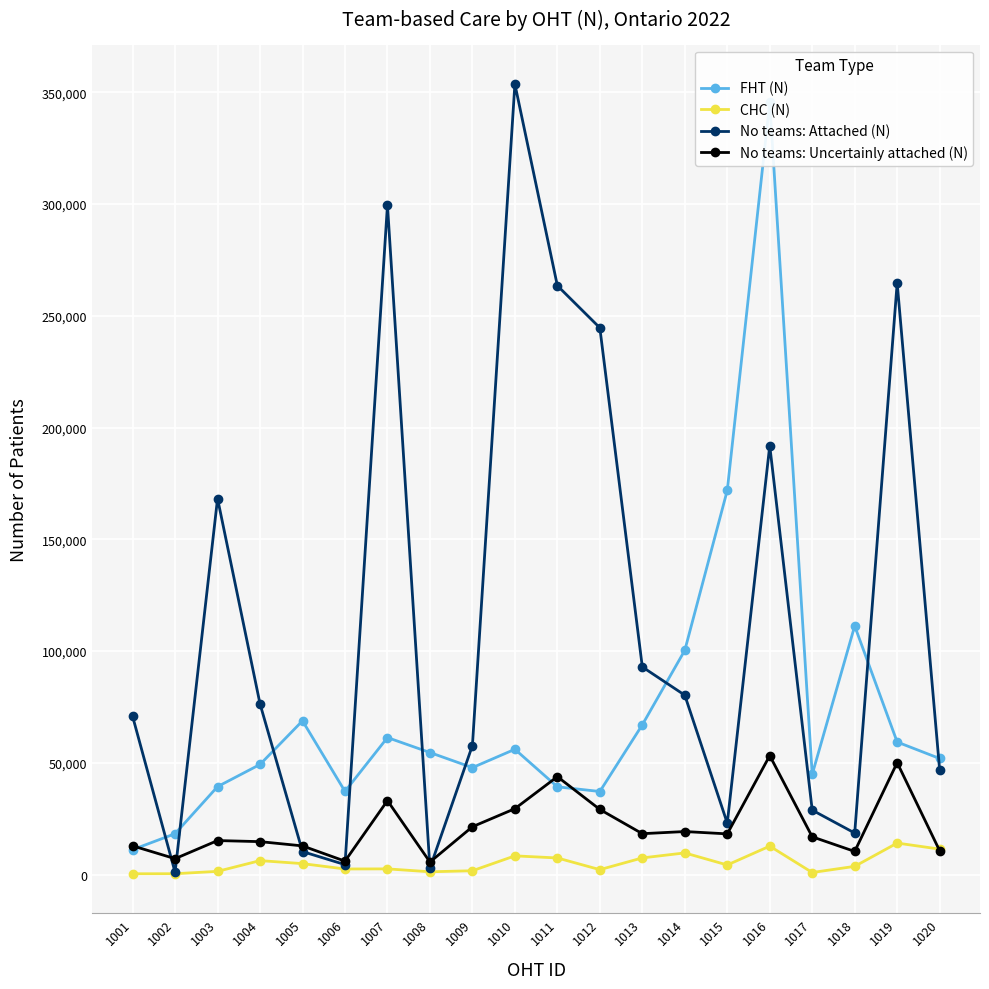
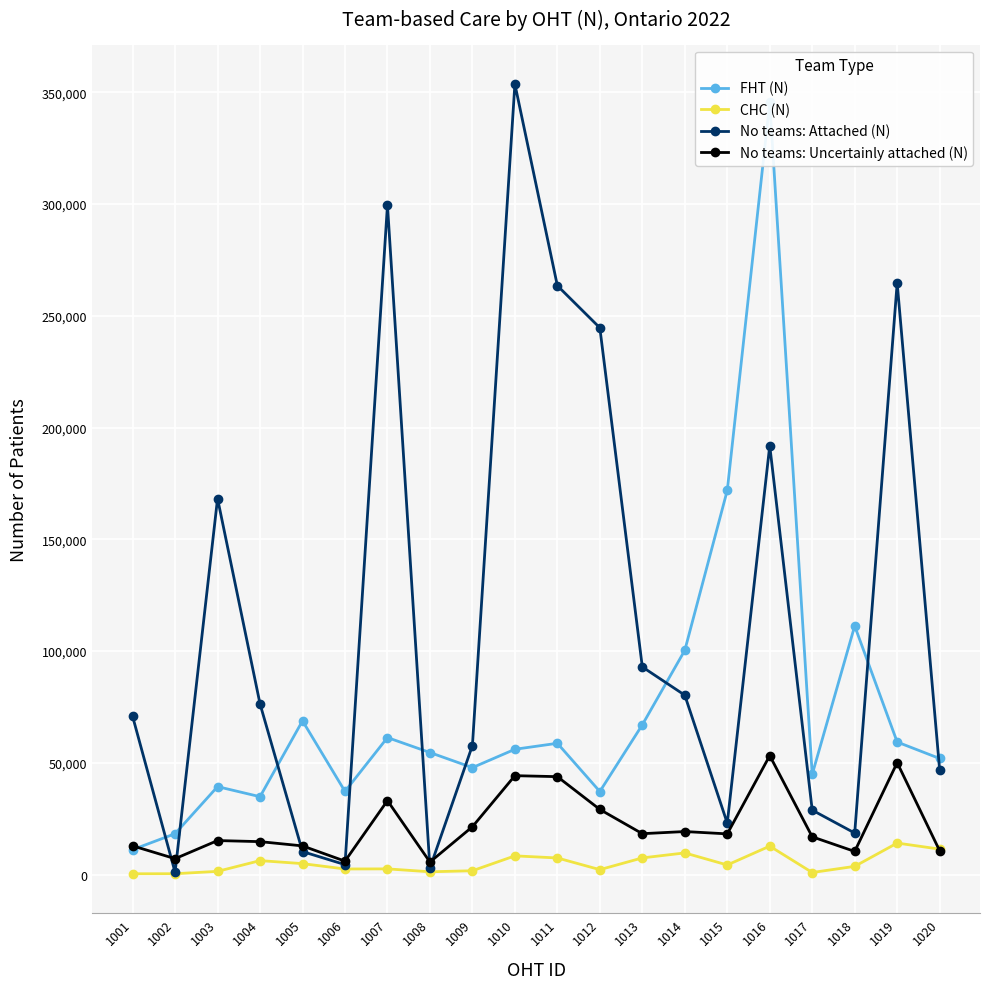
  {
    "FHT (N)": {
      "1001": "11,000",
      "1002": "18,000",
      "1003": "39,000",
-     "1004": "49,000",
+     "1004": "35,000",
      "1005": "69,000",
      "1006": "37,000",
      "1007": "61,000",
      "1008": "55,000",
      "1009": "48,000",
      "1010": "56,000",
-     "1011": "39,000",
+     "1011": "59,000",
      "1012": "37,000",
      "1013": "67,000",
      "1014": "100,000",
      "1015": "172,000",
      "1017": "45,000",
      "1018": "111,000",
      "1019": "59,000",
      "1020": "52,000"
    },
    "CHC (N)": {
      "1001": "0",
      "1003": "1,000",
      "1004": "6,000",
      "1005": "5,000",
      "1006": "3,000",
      "1007": "3,000",
      "1008": "1,000",
      "1009": "2,000",
      "1010": "8,000",
      "1011": "7,000",
      "1012": "2,000",
      "1013": "8,000",
      "1014": "10,000",
      "1015": "4,000",
      "1016": "13,000",
      "1017": "1,000",
      "1018": "4,000",
      "1019": "14,000"
    },
    "No teams: Attached (N)": {
      "1001": "71,000",
      "1003": "168,000",
      "1004": "76,000",
      "1005": "10,000",
      "1006": "4,000",
      "1007": "300,000",
      "1008": "3,000",
      "1009": "58,000",
      "1010": "354,000",
      "1011": "263,000",
      "1012": "245,000",
      "1013": "93,000",
      "1014": "80,000",
      "1015": "23,000",
      "1016": "192,000",
      "1017": "29,000",
      "1018": "19,000",
      "1019": "265,000",
      "1020": "47,000"
    },
    "No teams: Uncertainly attached (N)": {
      "1001": "13,000",
      "1002": "7,000",
      "1003": "15,000",
      "1004": "15,000",
      "1005": "13,000",
      "1006": "6,000",
      "1007": "33,000",
      "1008": "6,000",
      "1009": "21,000",
-     "1010": "30,000",
+     "1010": "44,000",
      "1011": "44,000",
      "1012": "29,000",
      "1013": "18,000",
      "1014": "19,000",
      "1015": "18,000",
      "1016": "53,000",
      "1017": "17,000",
      "1018": "10,000",
      "1019": "50,000"
    }
  }
